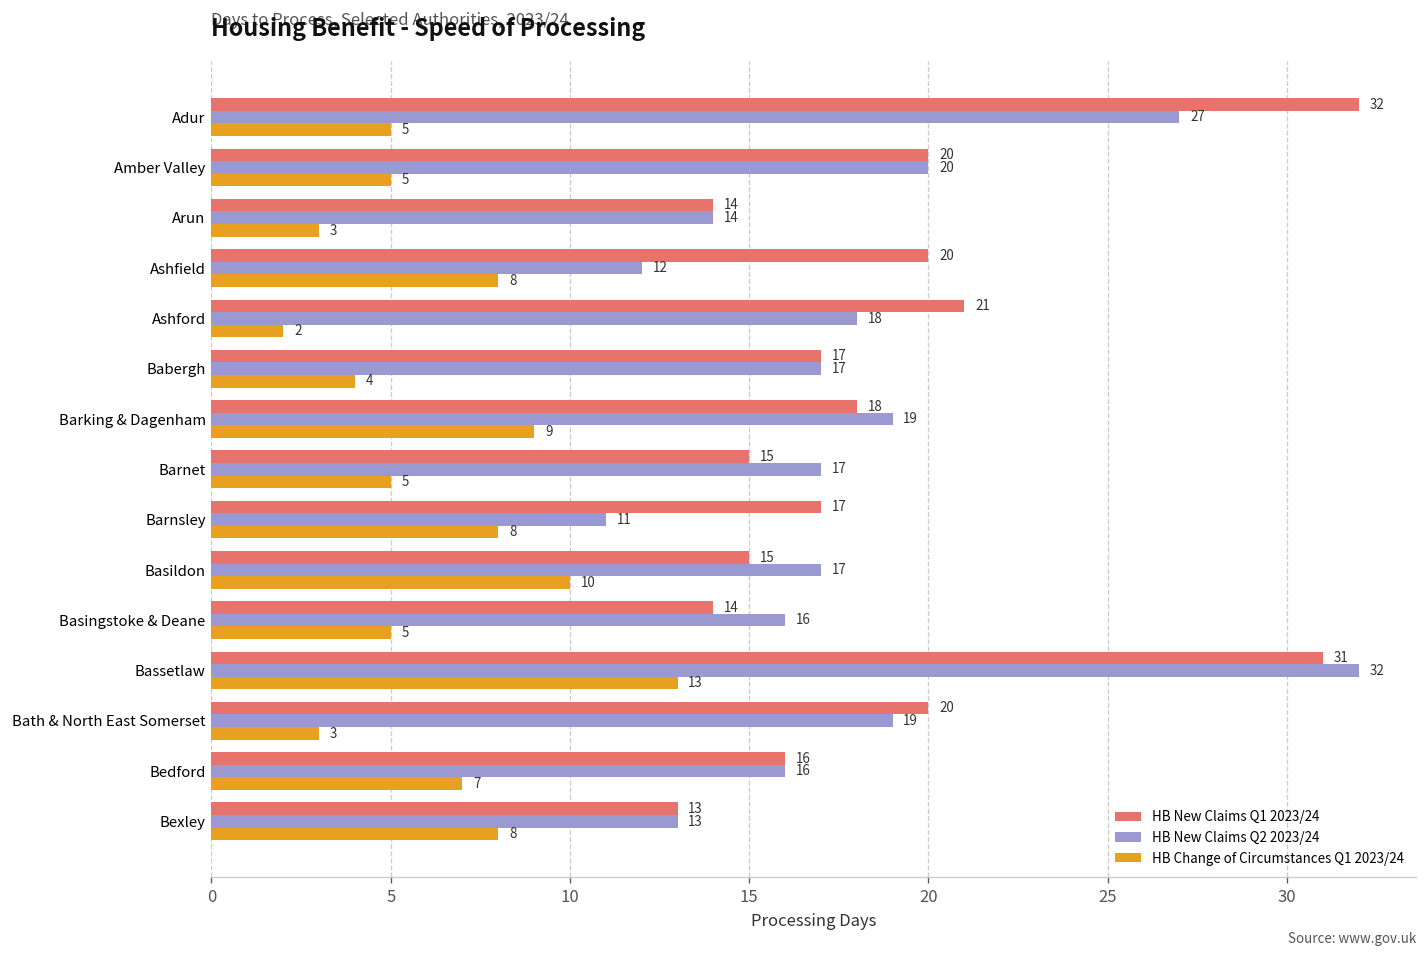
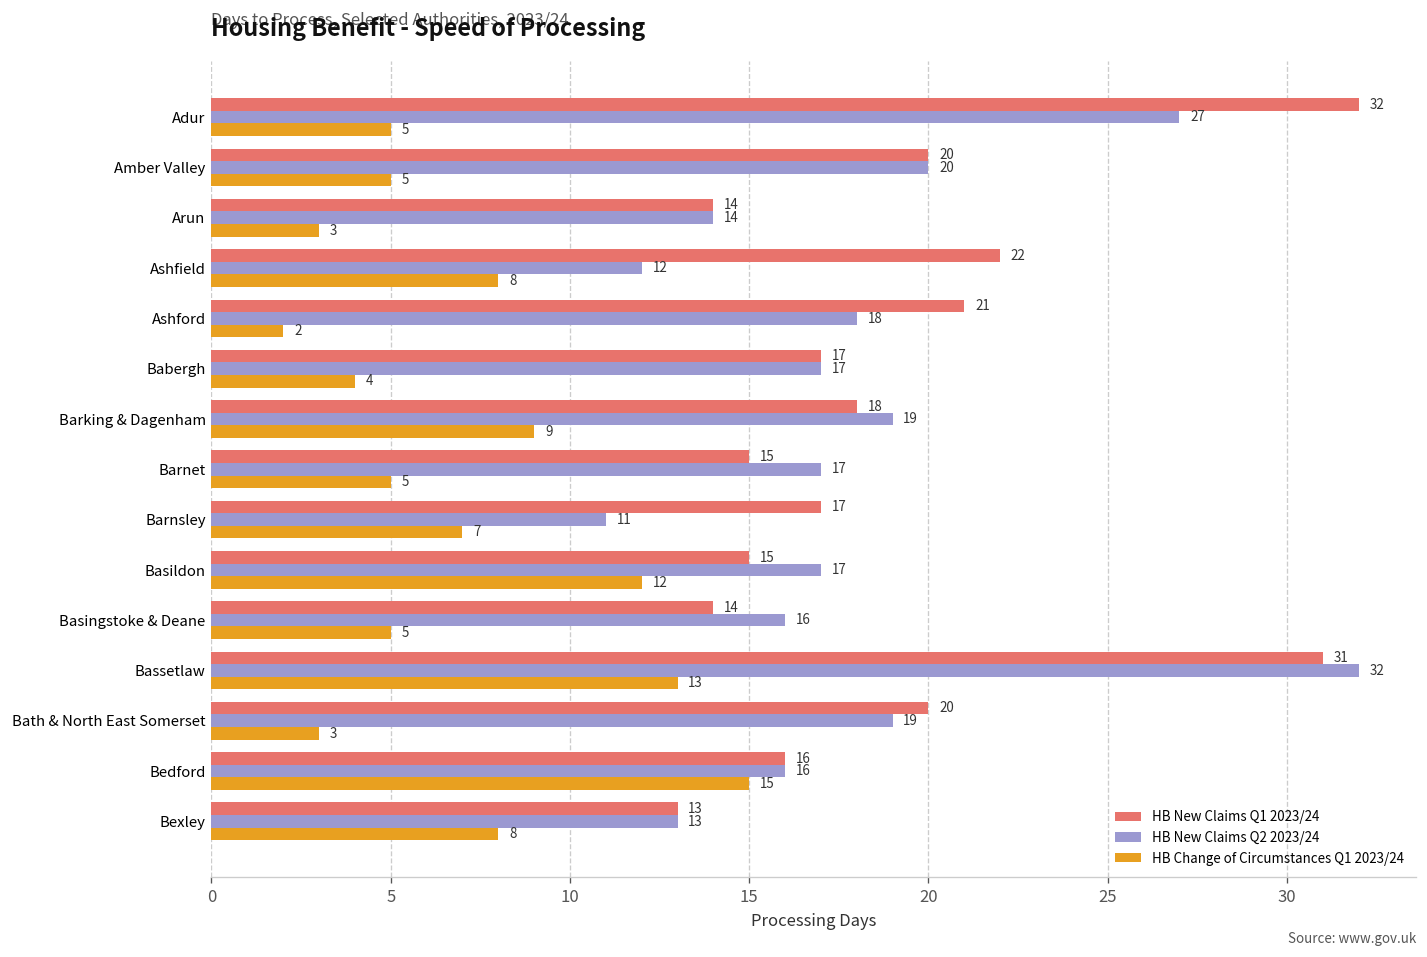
  {
    "HB New Claims Q1 2023/24": {
      "Adur": 32,
      "Amber Valley": 20,
      "Arun": 14,
-     "Ashfield": 20,
+     "Ashfield": 22,
      "Ashford": 21,
      "Babergh": 17,
      "Barking & Dagenham": 18,
      "Barnet": 15,
      "Barnsley": 17,
      "Basildon": 15,
      "Basingstoke & Deane": 14,
      "Bassetlaw": 31,
      "Bath & North East Somerset": 20,
      "Bedford": 16,
      "Bexley": 13
    },
    "HB New Claims Q2 2023/24": {
      "Adur": 27,
      "Amber Valley": 20,
      "Arun": 14,
      "Ashfield": 12,
      "Ashford": 18,
      "Babergh": 17,
      "Barking & Dagenham": 19,
      "Barnet": 17,
      "Barnsley": 11,
      "Basildon": 17,
      "Basingstoke & Deane": 16,
      "Bassetlaw": 32,
      "Bath & North East Somerset": 19,
      "Bedford": 16,
      "Bexley": 13
    },
    "HB Change of Circumstances Q1 2023/24": {
      "Adur": 5,
      "Amber Valley": 5,
      "Arun": 3,
      "Ashfield": 8,
      "Ashford": 2,
      "Babergh": 4,
      "Barking & Dagenham": 9,
      "Barnet": 5,
-     "Barnsley": 8,
-     "Basildon": 10,
+     "Barnsley": 7,
+     "Basildon": 12,
      "Basingstoke & Deane": 5,
      "Bassetlaw": 13,
      "Bath & North East Somerset": 3,
-     "Bedford": 7,
+     "Bedford": 15,
      "Bexley": 8
    }
  }
